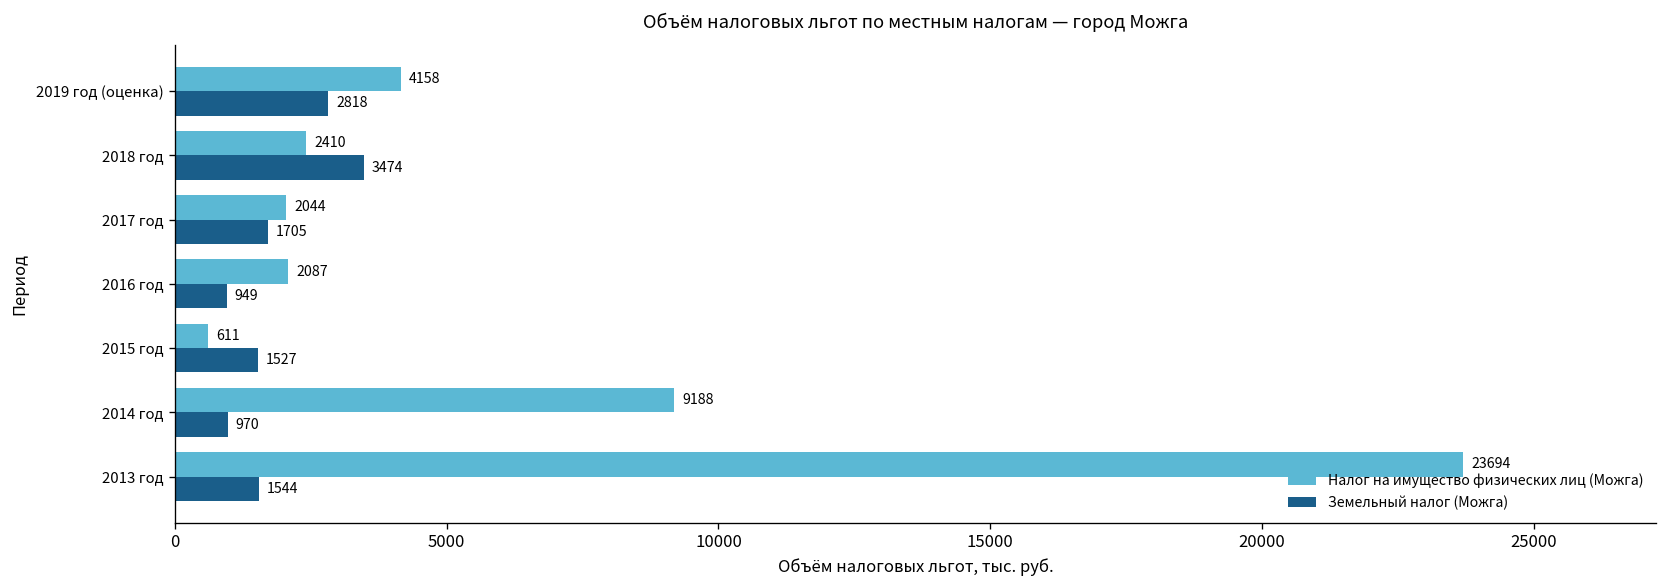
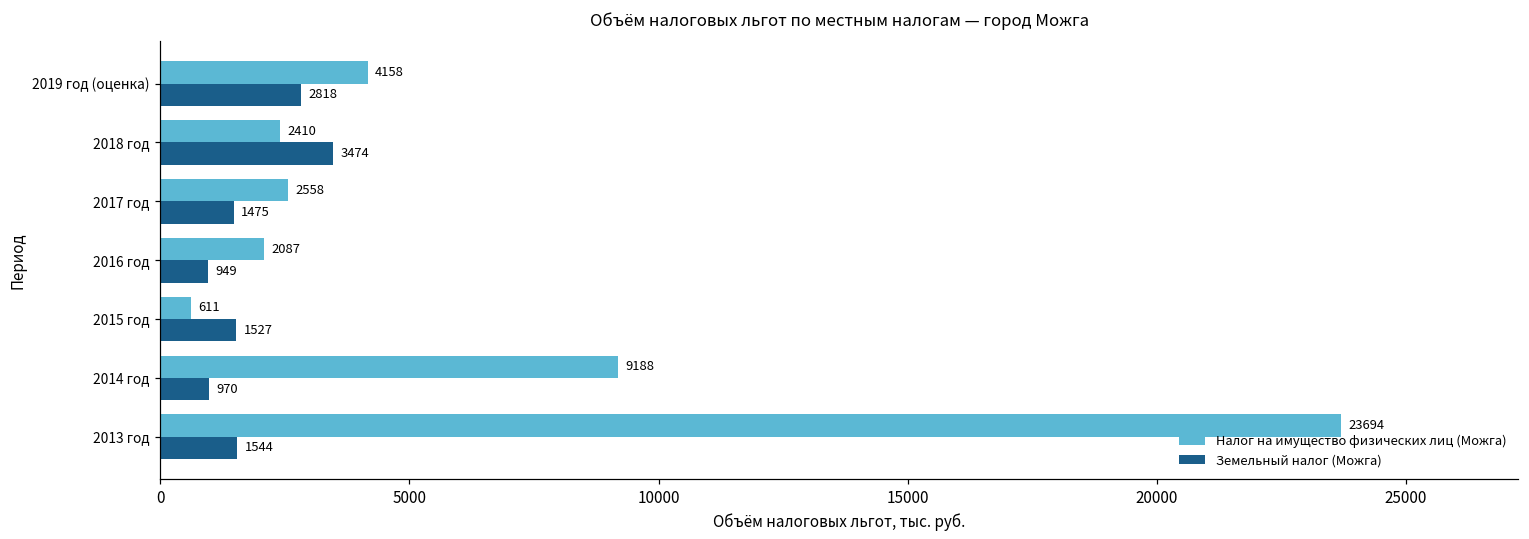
  {
    "Налог на имущество физических лиц (Можга)": {
      "2019 год (оценка)": 4158,
      "2018 год": 2410,
-     "2017 год": 2044,
+     "2017 год": 2558,
      "2016 год": 2087,
      "2015 год": 611,
      "2014 год": 9188,
      "2013 год": 23694
    },
    "Земельный налог (Можга)": {
      "2019 год (оценка)": 2818,
      "2018 год": 3474,
-     "2017 год": 1705,
+     "2017 год": 1475,
      "2016 год": 949,
      "2015 год": 1527,
      "2014 год": 970,
      "2013 год": 1544
    }
  }
